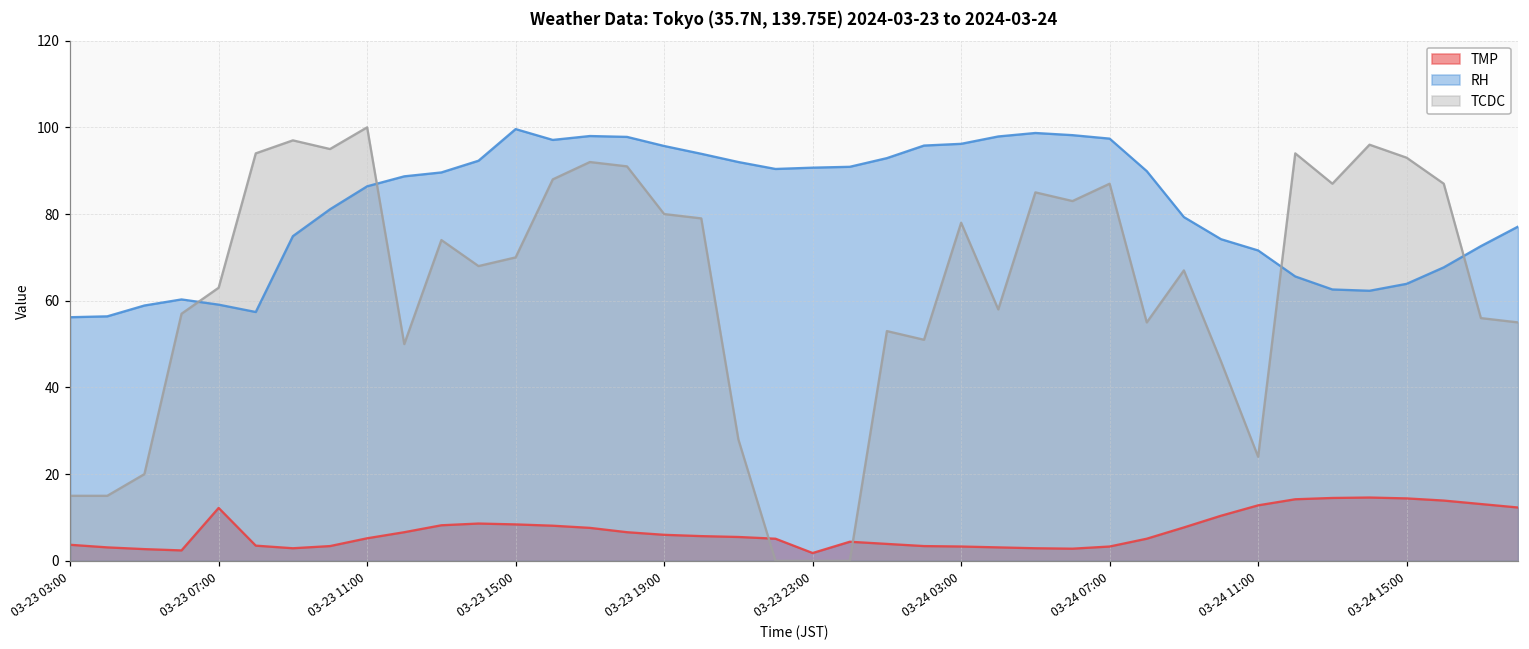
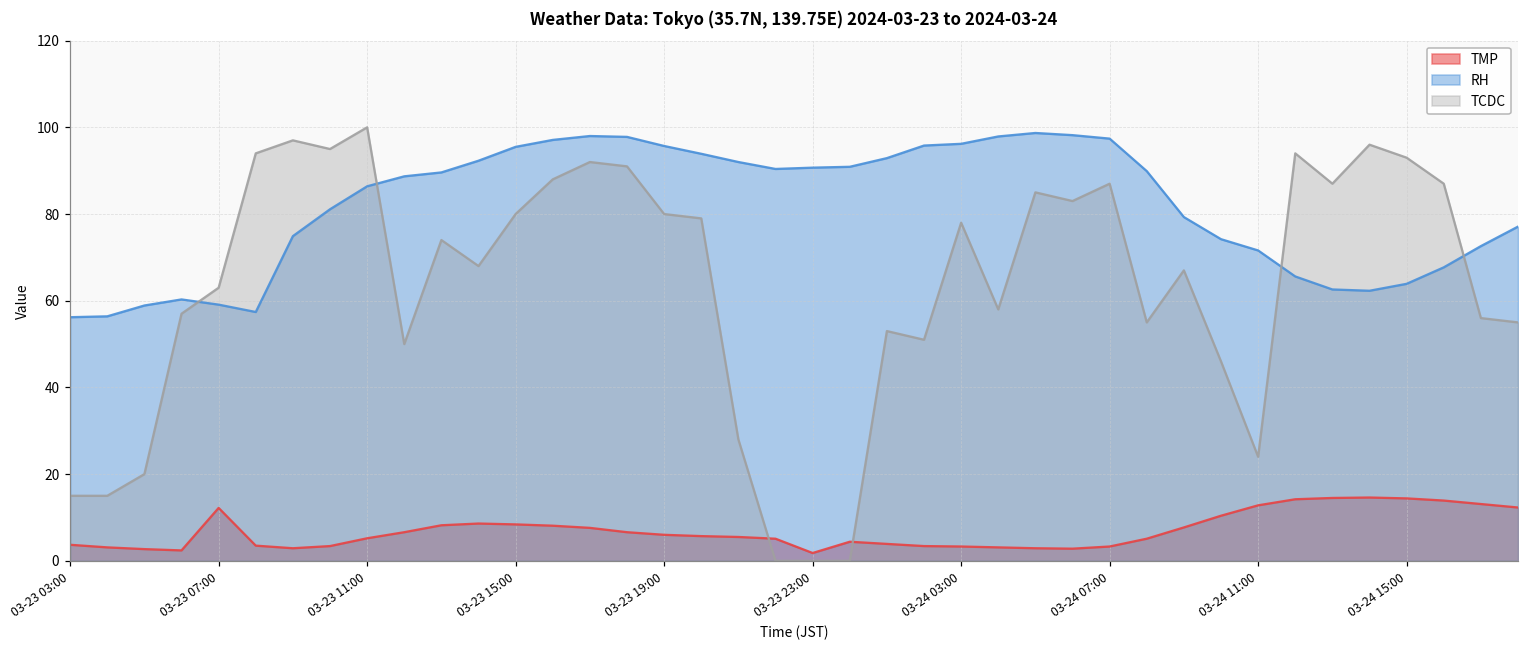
  {
    "TMP": {
      "03-23 03:00": 4,
      "03-23 07:00": 12,
      "03-23 11:00": 5,
      "03-23 15:00": 8,
      "03-23 19:00": 6,
      "03-23 23:00": 2,
      "03-24 03:00": 3,
      "03-24 07:00": 3,
      "03-24 11:00": 13,
      "03-24 15:00": 14
    },
    "RH": {
      "03-23 03:00": 56,
      "03-23 07:00": 59,
      "03-23 11:00": 86,
-     "03-23 15:00": 100,
+     "03-23 15:00": 96,
      "03-23 19:00": 96,
      "03-23 23:00": 91,
      "03-24 03:00": 96,
      "03-24 07:00": 97,
      "03-24 11:00": 72,
      "03-24 15:00": 64
    },
    "TCDC": {
      "03-23 03:00": 15,
      "03-23 07:00": 63,
      "03-23 11:00": 100,
-     "03-23 15:00": 70,
+     "03-23 15:00": 80,
      "03-23 19:00": 80,
      "03-23 23:00": 0,
      "03-24 03:00": 78,
      "03-24 07:00": 87,
      "03-24 11:00": 24,
      "03-24 15:00": 93
    }
  }
